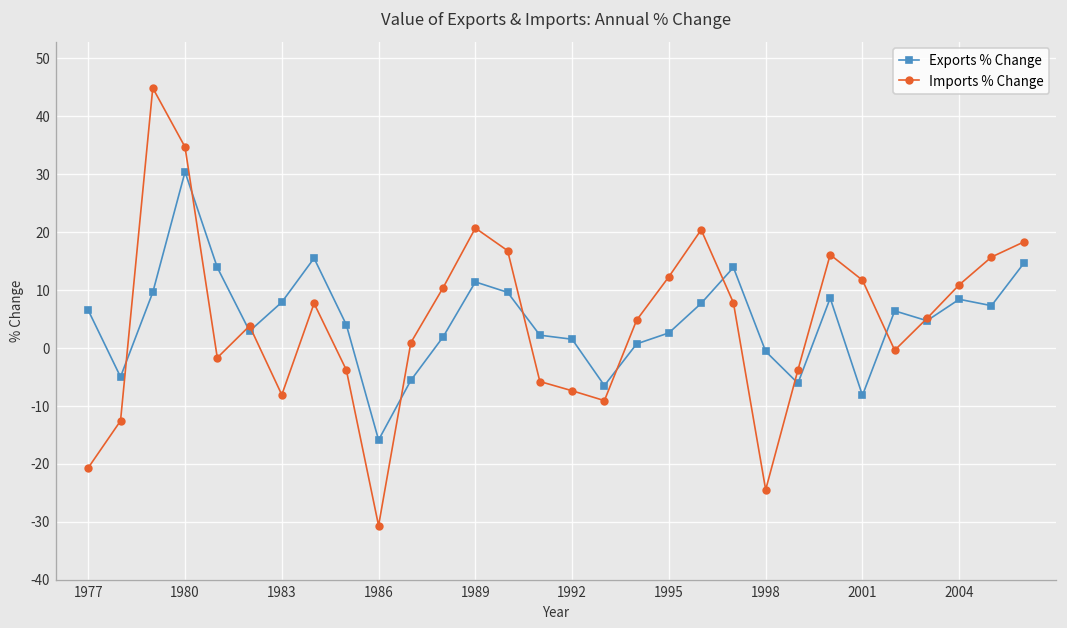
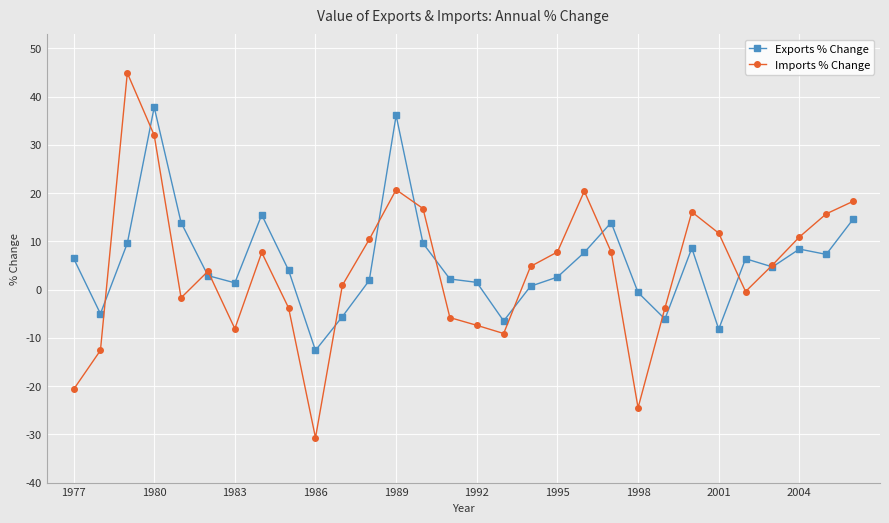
  {
    "Exports % Change": {
      "1977": 7,
-     "1980": 30,
-     "1983": 8,
-     "1986": -16,
-     "1989": 11,
+     "1980": 38,
+     "1983": 1,
+     "1986": -13,
+     "1989": 36,
      "1992": 2,
      "1995": 3,
      "1998": -1,
      "2001": -8,
      "2004": 8
    },
    "Imports % Change": {
      "1977": -21,
-     "1980": 35,
+     "1980": 32,
      "1983": -8,
      "1986": -31,
      "1989": 21,
      "1992": -7,
-     "1995": 12,
+     "1995": 8,
      "1998": -25,
      "2001": 12,
      "2004": 11
    }
  }
